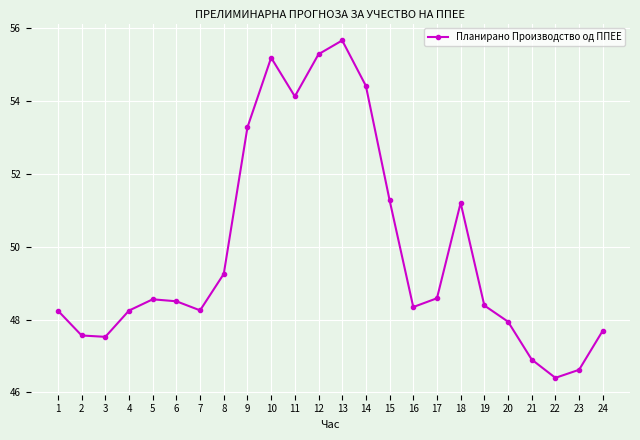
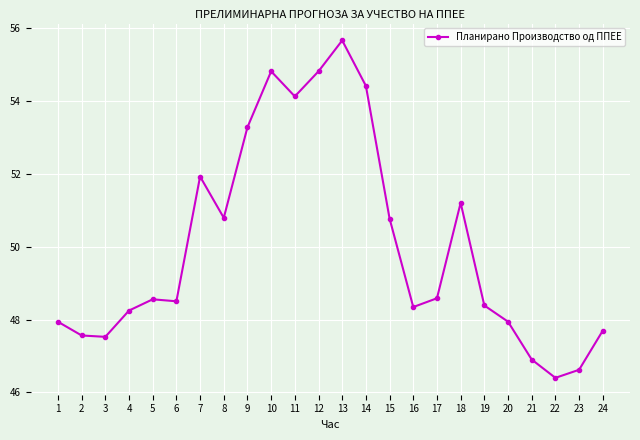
  {
-   "1": 48.2,
+   "1": 47.9,
    "2": 47.6,
    "3": 47.5,
    "4": 48.2,
    "5": 48.6,
    "6": 48.5,
-   "7": 48.3,
-   "8": 49.3,
+   "7": 51.9,
+   "8": 50.8,
    "9": 53.3,
-   "10": 55.2,
+   "10": 54.8,
    "11": 54.1,
-   "12": 55.3,
+   "12": 54.8,
    "13": 55.7,
    "14": 54.4,
-   "15": 51.3,
+   "15": 50.8,
    "16": 48.3,
    "17": 48.6,
    "18": 51.2,
    "19": 48.4,
    "20": 47.9,
    "21": 46.9,
    "22": 46.4,
    "23": 46.6,
    "24": 47.7
  }
